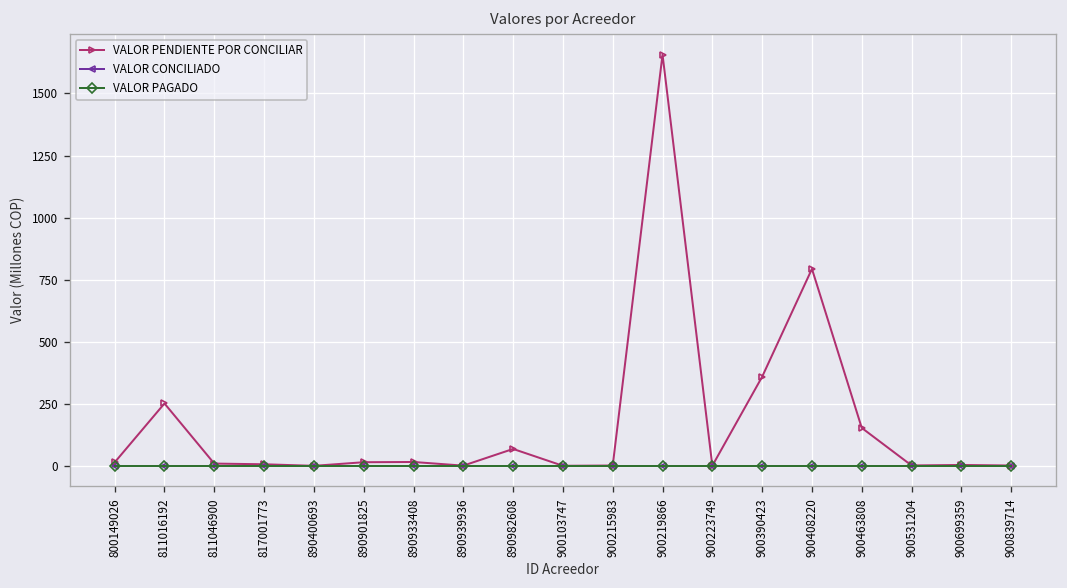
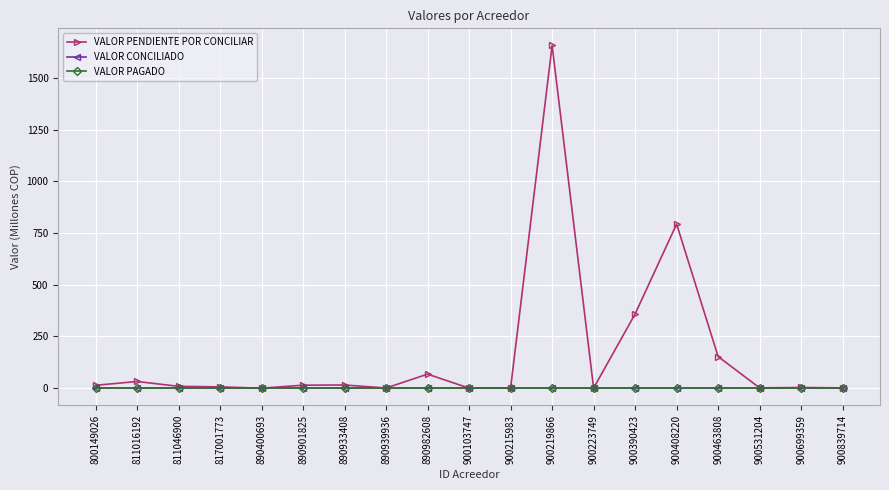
  {
    "VALOR PENDIENTE POR CONCILIAR": {
      "800149026": 10,
-     "811016192": 250,
+     "811016192": 30,
      "890901825": 10,
      "890933408": 20,
      "890982608": 70,
      "900219866": 1660,
      "900390423": 360,
      "900408220": 790,
      "900463808": 150
    },
    "VALOR PAGADO": {
      "800149026": 0,
      "811016192": 0,
      "890901825": 0,
      "890933408": 0,
      "890982608": 0,
      "900219866": 0,
      "900390423": 0,
      "900408220": 0,
      "900463808": 0
    }
  }
